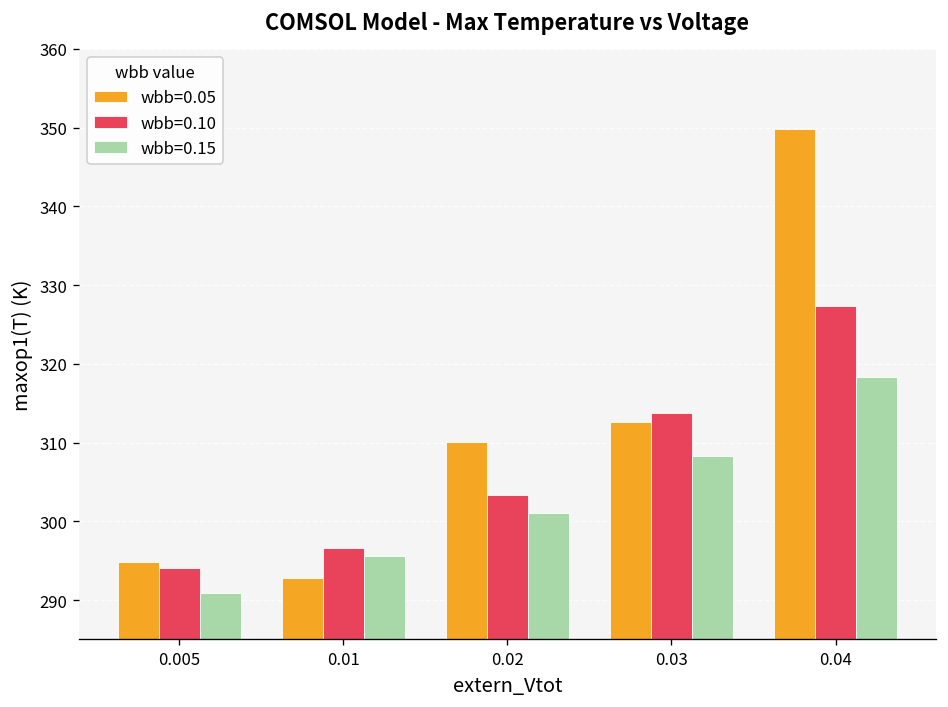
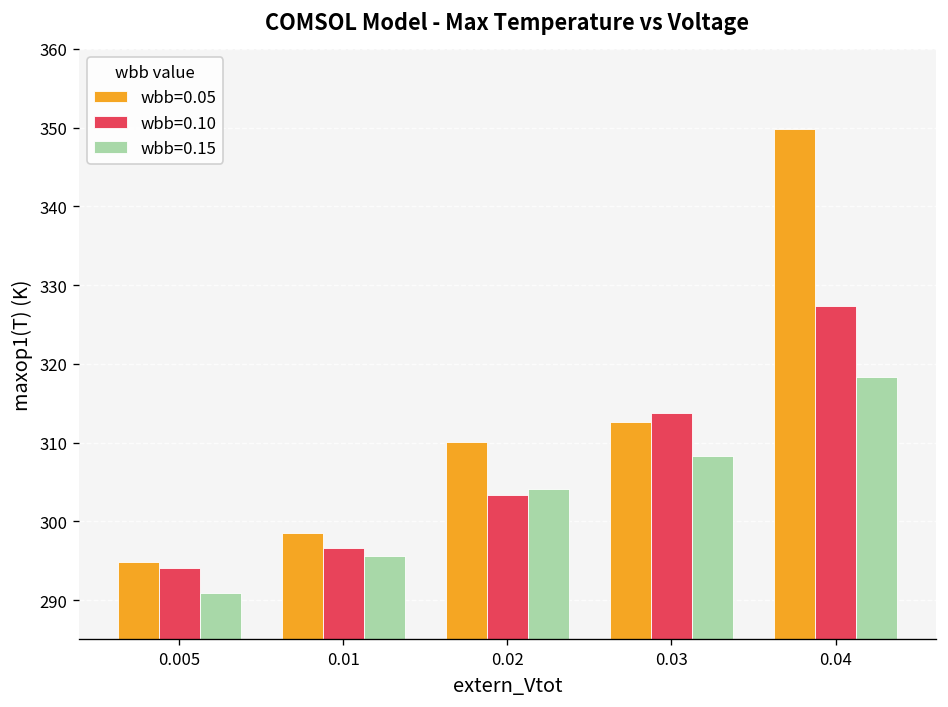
  {
    "wbb=0.05": {
      "0.005": 295,
-     "0.01": 293,
+     "0.01": 299,
      "0.02": 310,
      "0.03": 313,
      "0.04": 350
    },
    "wbb=0.10": {
      "0.005": 294,
      "0.01": 297,
      "0.02": 303,
      "0.03": 314,
      "0.04": 327
    },
    "wbb=0.15": {
      "0.005": 291,
      "0.01": 296,
-     "0.02": 301,
+     "0.02": 304,
      "0.03": 308,
      "0.04": 318
    }
  }
